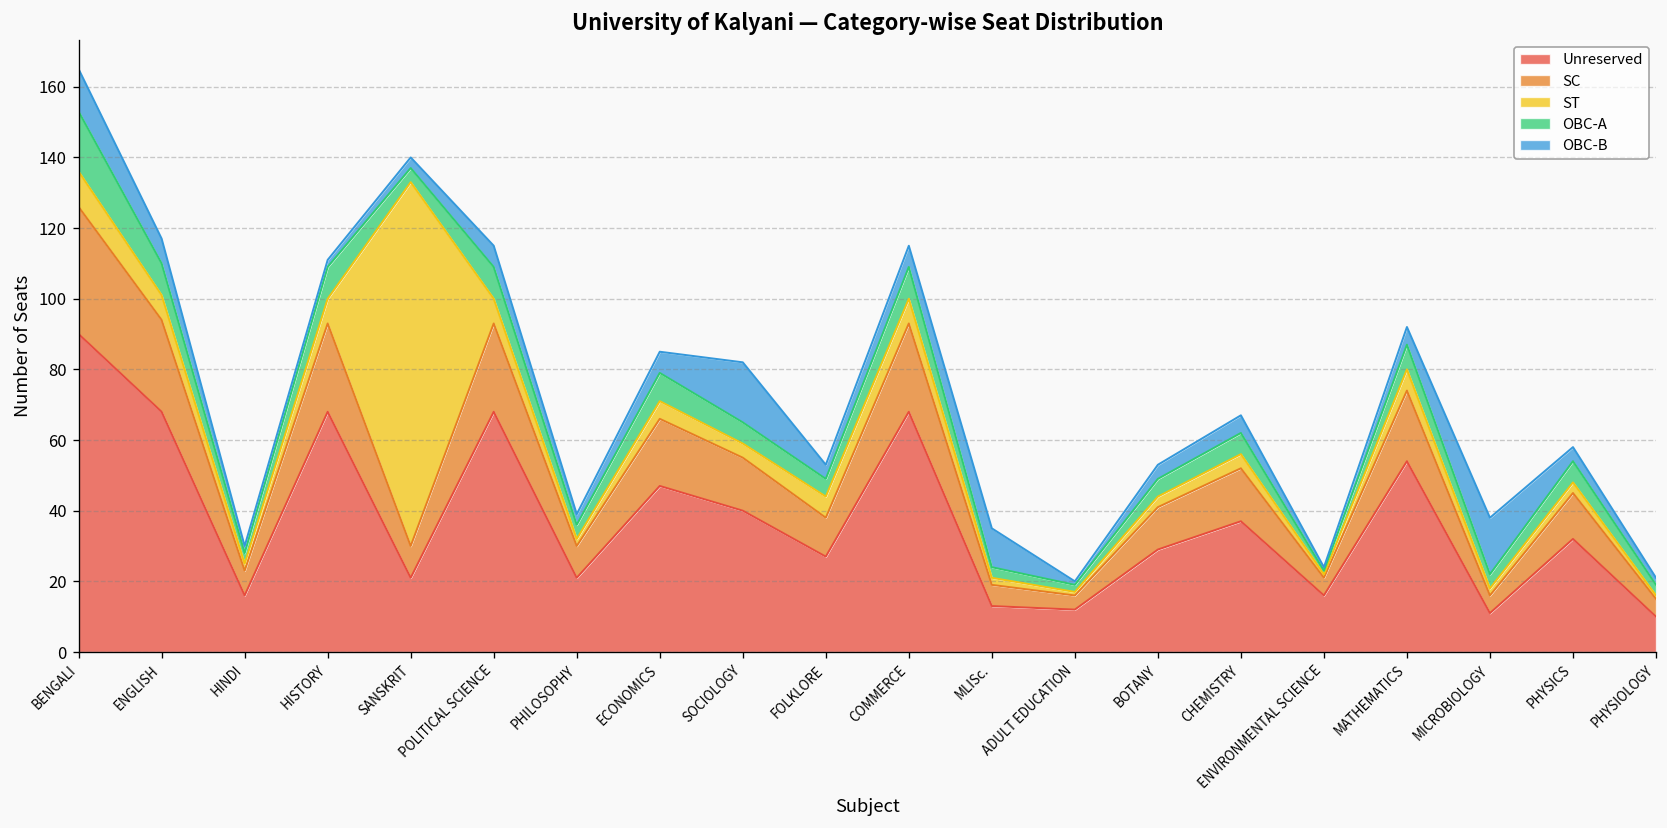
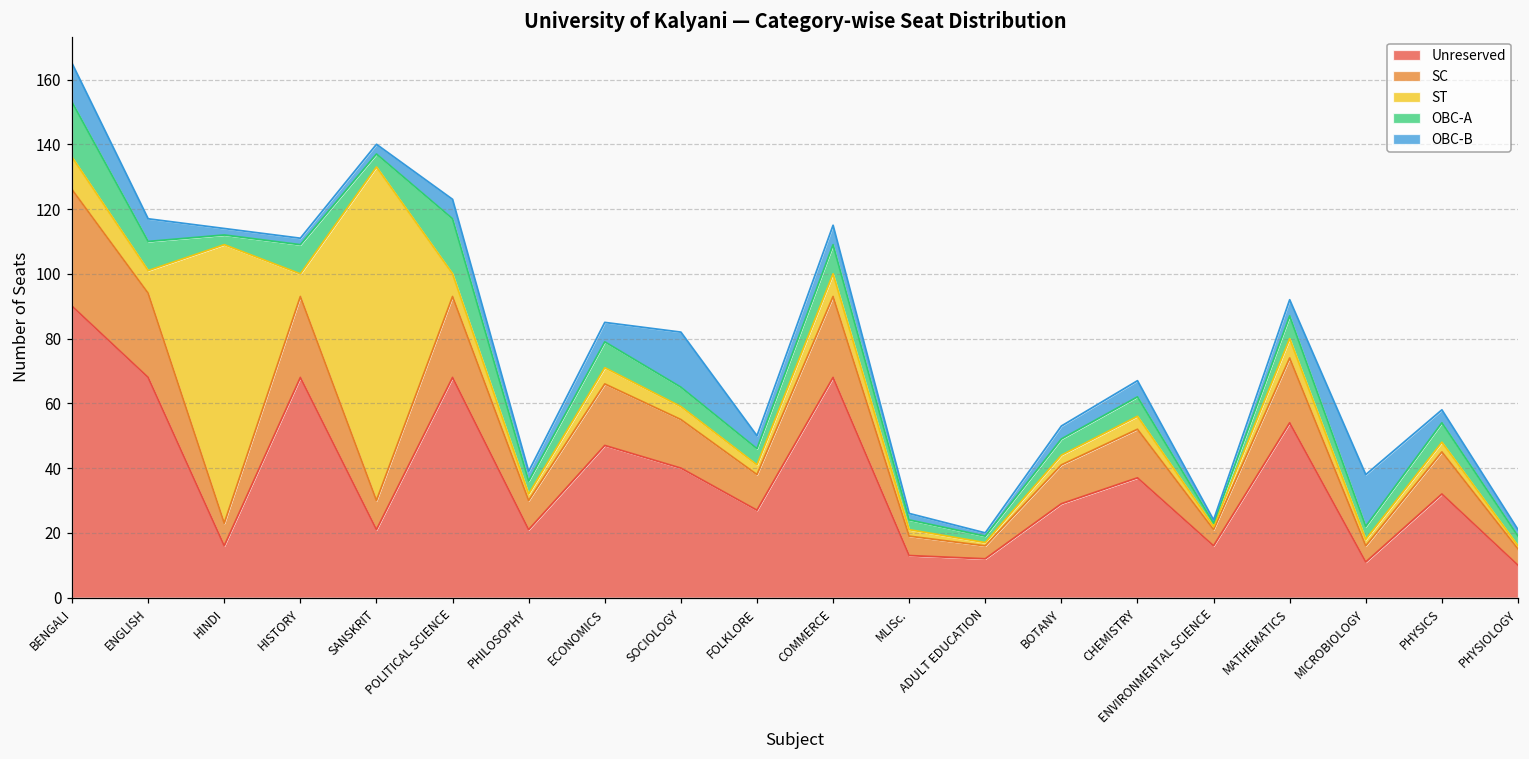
  {
    "ST": {
      "BENGALI": 10,
      "ENGLISH": 7,
-     "HINDI": 2,
+     "HINDI": 86,
      "HISTORY": 7,
      "SANSKRIT": 103,
      "POLITICAL SCIENCE": 7,
      "PHILOSOPHY": 2,
      "ECONOMICS": 5,
      "SOCIOLOGY": 4,
-     "FOLKLORE": 6,
+     "FOLKLORE": 3,
      "COMMERCE": 7,
      "MLISc.": 2,
      "ADULT EDUCATION": 1,
      "BOTANY": 3,
      "CHEMISTRY": 4,
      "ENVIRONMENTAL SCIENCE": 1,
      "MATHEMATICS": 6,
      "MICROBIOLOGY": 2,
      "PHYSICS": 3,
      "PHYSIOLOGY": 1
    },
    "OBC-A": {
      "BENGALI": 17,
      "ENGLISH": 9,
      "HINDI": 3,
      "HISTORY": 9,
      "SANSKRIT": 4,
-     "POLITICAL SCIENCE": 9,
+     "POLITICAL SCIENCE": 17,
      "PHILOSOPHY": 4,
      "ECONOMICS": 8,
      "SOCIOLOGY": 6,
      "FOLKLORE": 5,
      "COMMERCE": 9,
      "MLISc.": 3,
      "ADULT EDUCATION": 2,
      "BOTANY": 5,
      "CHEMISTRY": 6,
      "ENVIRONMENTAL SCIENCE": 1,
      "MATHEMATICS": 7,
      "MICROBIOLOGY": 4,
      "PHYSICS": 6,
      "PHYSIOLOGY": 3
    },
    "OBC-B": {
      "BENGALI": 12,
      "ENGLISH": 7,
      "HINDI": 2,
      "HISTORY": 2,
      "SANSKRIT": 3,
      "POLITICAL SCIENCE": 6,
      "PHILOSOPHY": 3,
      "ECONOMICS": 6,
      "SOCIOLOGY": 17,
      "FOLKLORE": 4,
      "COMMERCE": 6,
-     "MLISc.": 11,
+     "MLISc.": 2,
      "ADULT EDUCATION": 1,
      "BOTANY": 4,
      "CHEMISTRY": 5,
      "ENVIRONMENTAL SCIENCE": 1,
      "MATHEMATICS": 5,
      "MICROBIOLOGY": 16,
      "PHYSICS": 4,
      "PHYSIOLOGY": 2
    }
  }
